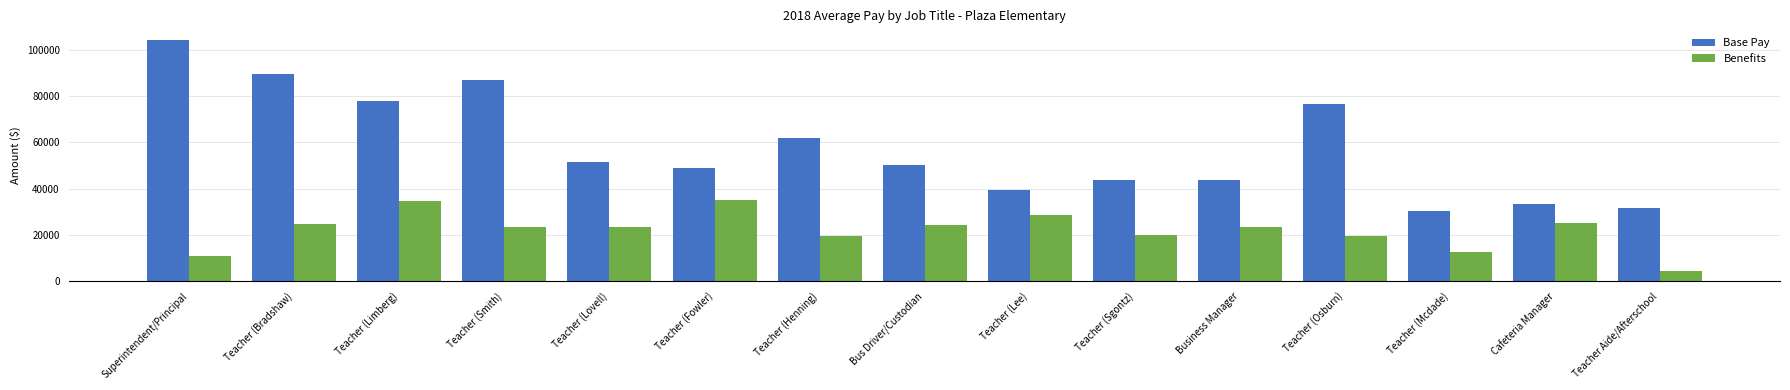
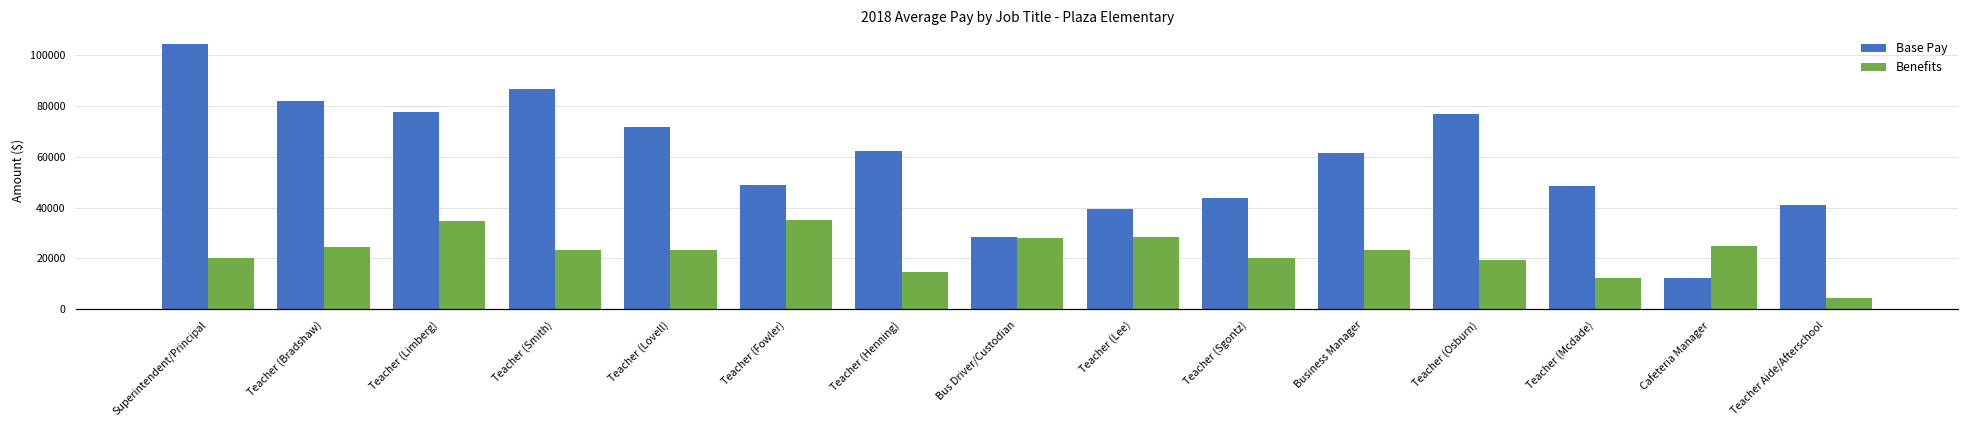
  {
    "Base Pay": {
      "Superintendent/Principal": 104000,
-     "Teacher (Bradshaw)": 90000,
+     "Teacher (Bradshaw)": 82000,
      "Teacher (Limberg)": 78000,
      "Teacher (Smith)": 87000,
-     "Teacher (Lovell)": 52000,
+     "Teacher (Lovell)": 72000,
      "Teacher (Fowler)": 49000,
      "Teacher (Henning)": 62000,
-     "Bus Driver/Custodian": 50000,
+     "Bus Driver/Custodian": 28000,
      "Teacher (Lee)": 39000,
      "Teacher (Sgontz)": 44000,
-     "Business Manager": 44000,
+     "Business Manager": 61000,
      "Teacher (Osburn)": 77000,
-     "Teacher (Mcdade)": 30000,
-     "Cafeteria Manager": 33000,
-     "Teacher Aide/Afterschool": 32000
+     "Teacher (Mcdade)": 49000,
+     "Cafeteria Manager": 12000,
+     "Teacher Aide/Afterschool": 41000
    },
    "Benefits": {
-     "Superintendent/Principal": 11000,
+     "Superintendent/Principal": 20000,
      "Teacher (Bradshaw)": 25000,
      "Teacher (Limberg)": 35000,
      "Teacher (Smith)": 23000,
      "Teacher (Lovell)": 23000,
      "Teacher (Fowler)": 35000,
-     "Teacher (Henning)": 20000,
-     "Bus Driver/Custodian": 24000,
+     "Teacher (Henning)": 15000,
+     "Bus Driver/Custodian": 28000,
      "Teacher (Lee)": 29000,
      "Teacher (Sgontz)": 20000,
      "Business Manager": 23000,
      "Teacher (Osburn)": 19000,
      "Teacher (Mcdade)": 12000,
      "Cafeteria Manager": 25000,
      "Teacher Aide/Afterschool": 4000
    }
  }
